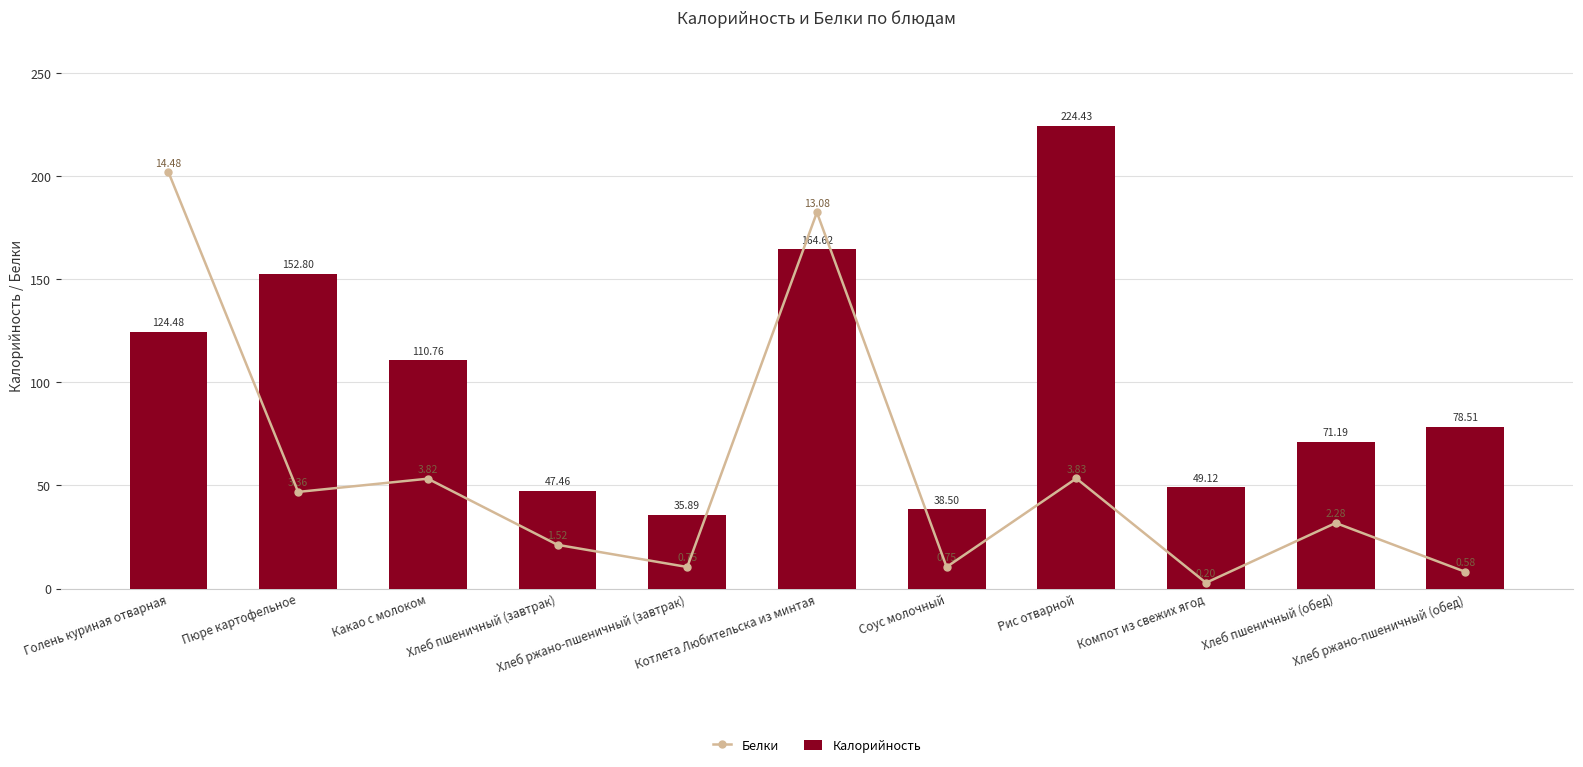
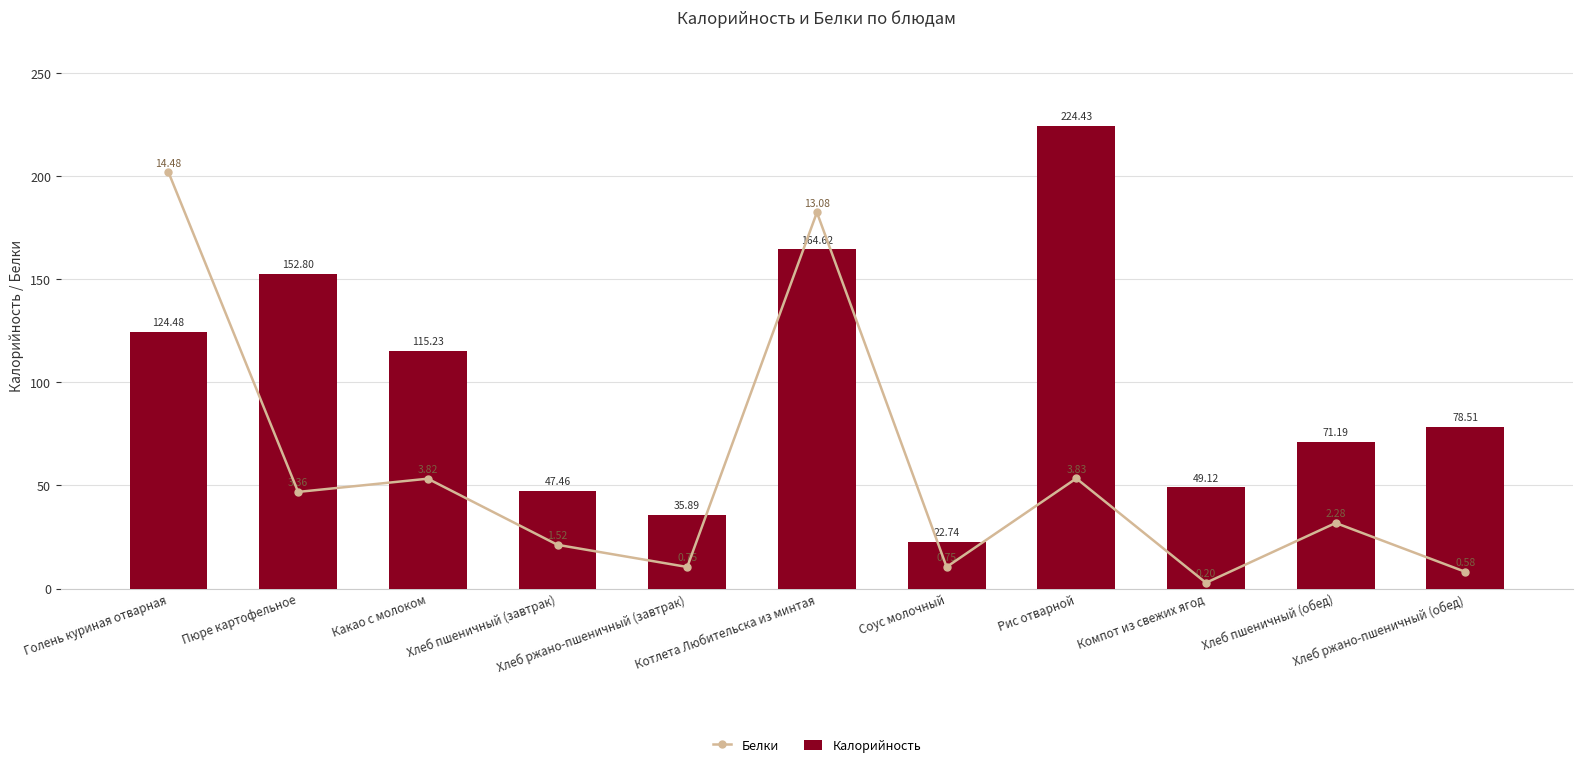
  {
    "Калорийность": {
      "Голень куриная отварная": 124.48,
      "Пюре картофельное": 152.80,
-     "Какао с молоком": 110.76,
+     "Какао с молоком": 115.23,
      "Хлеб пшеничный (завтрак)": 47.46,
      "Хлеб ржано-пшеничный (завтрак)": 35.89,
      "Котлета Любительска из минтая": 164.62,
-     "Соус молочный": 38.50,
+     "Соус молочный": 22.74,
      "Рис отварной": 224.43,
      "Компот из свежих ягод": 49.12,
      "Хлеб пшеничный (обед)": 71.19,
      "Хлеб ржано-пшеничный (обед)": 78.51
    },
    "Белки": {
      "Пюре картофельное": 47,
      "Какао с молоком": 53,
      "Хлеб пшеничный (завтрак)": 21,
      "Хлеб ржано-пшеничный (завтрак)": 10,
      "Соус молочный": 10,
      "Рис отварной": 53,
      "Компот из свежих ягод": 3,
      "Хлеб пшеничный (обед)": 32,
      "Хлеб ржано-пшеничный (обед)": 8
    }
  }
